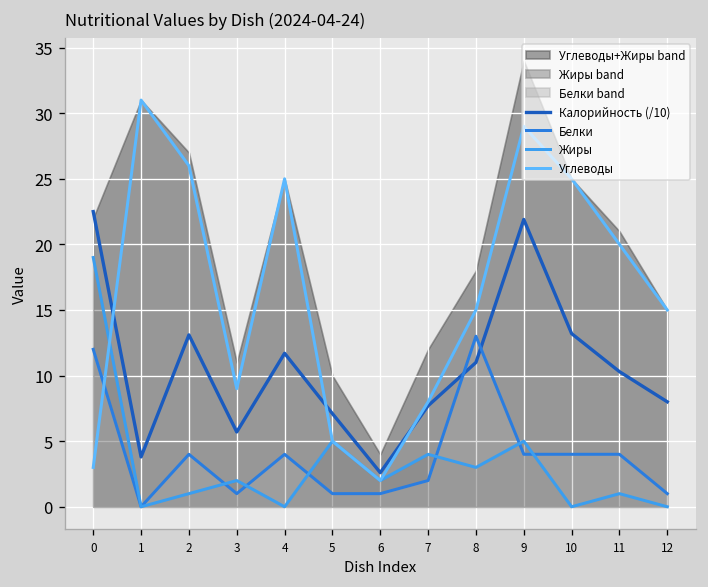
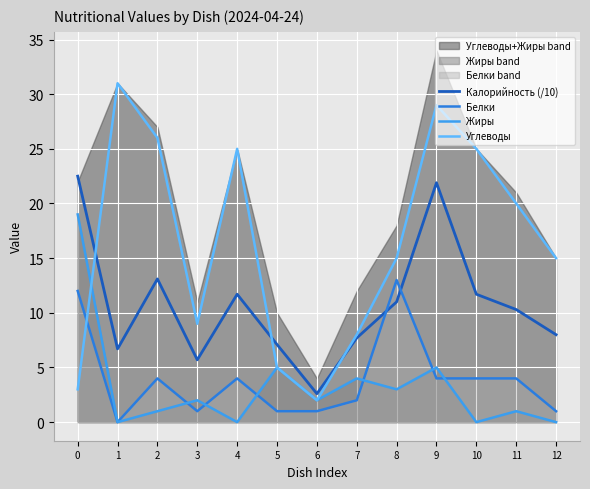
  {
    "Калорийность (/10)": {
      "0": 22.5,
-     "1": 3.8,
+     "1": 6.7,
      "2": 13.1,
      "3": 5.7,
      "4": 11.7,
      "5": 7.1,
      "6": 2.6,
      "7": 7.7,
      "8": 11.0,
      "9": 21.9,
-     "10": 13.2,
+     "10": 11.7,
      "11": 10.3,
      "12": 8.0
    },
    "Углеводы+Жиры band": {
      "0": 22.0,
      "2": 27.0,
      "3": 11.0,
      "5": 10.0,
      "6": 4.0,
      "7": 12.0,
      "8": 18.0,
      "11": 21.0
    },
    "Углеводы": {
      "0": 3.0,
      "2": 26.0,
      "3": 9.0,
      "7": 8.0,
      "8": 15.0,
      "11": 20.0
    }
  }
